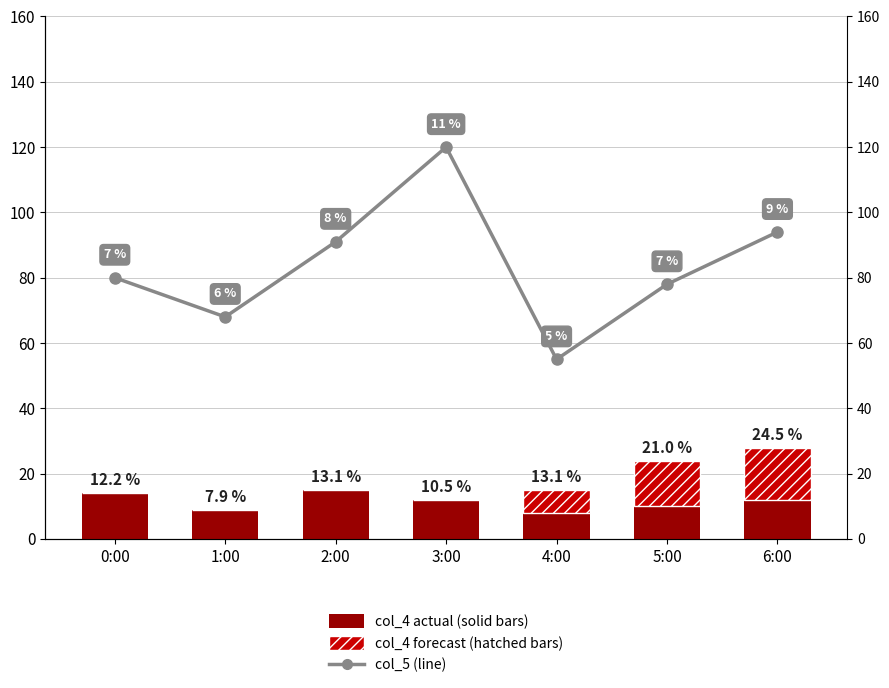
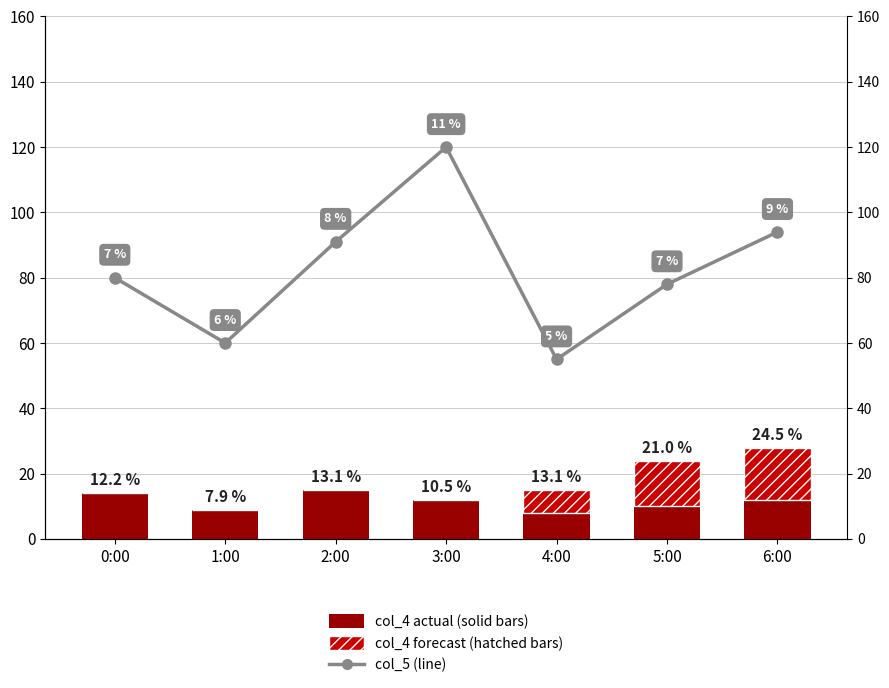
  {
    "col_5 (line)": {
-     "1:00": 68
+     "1:00": 60
    }
  }
